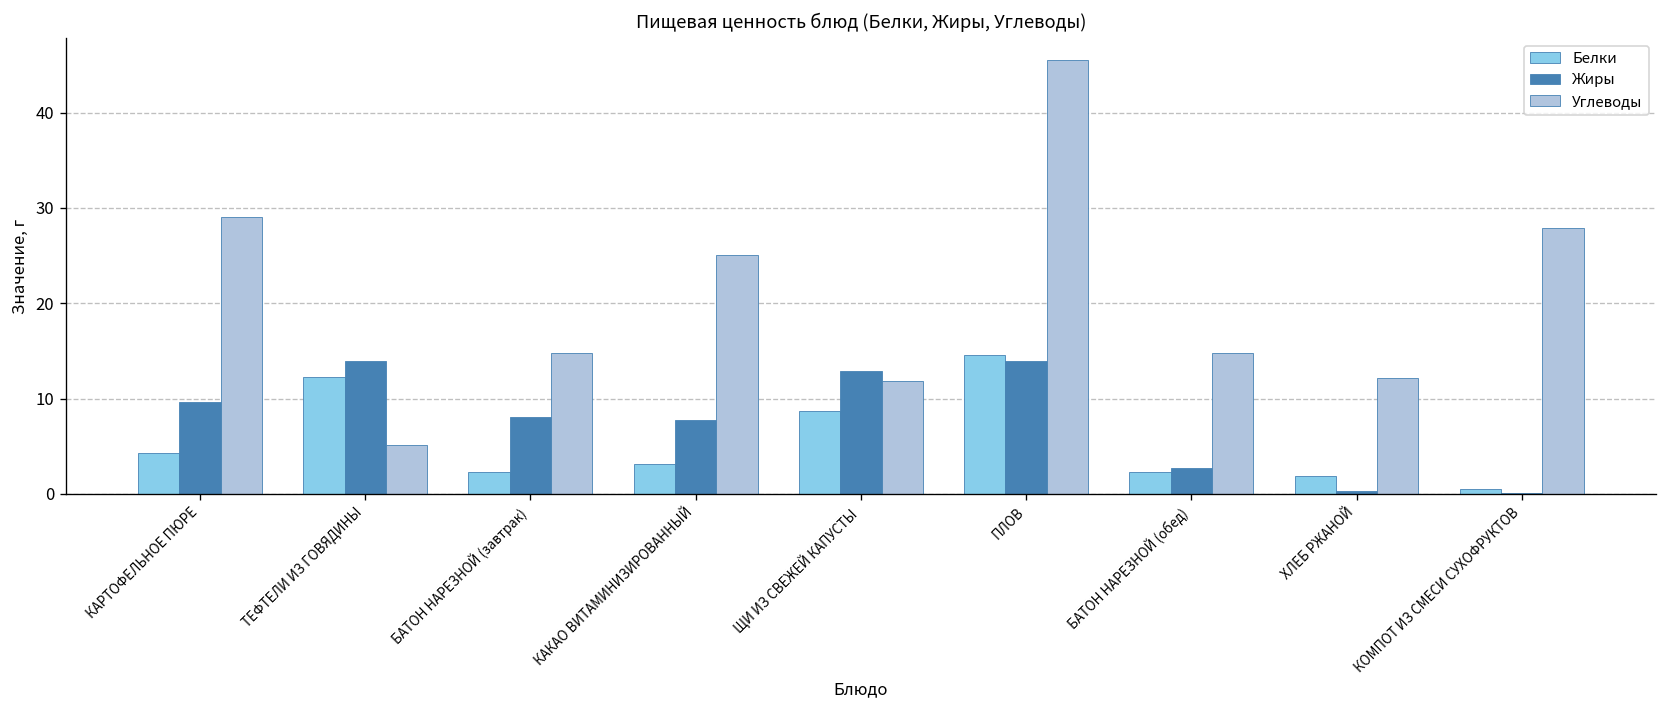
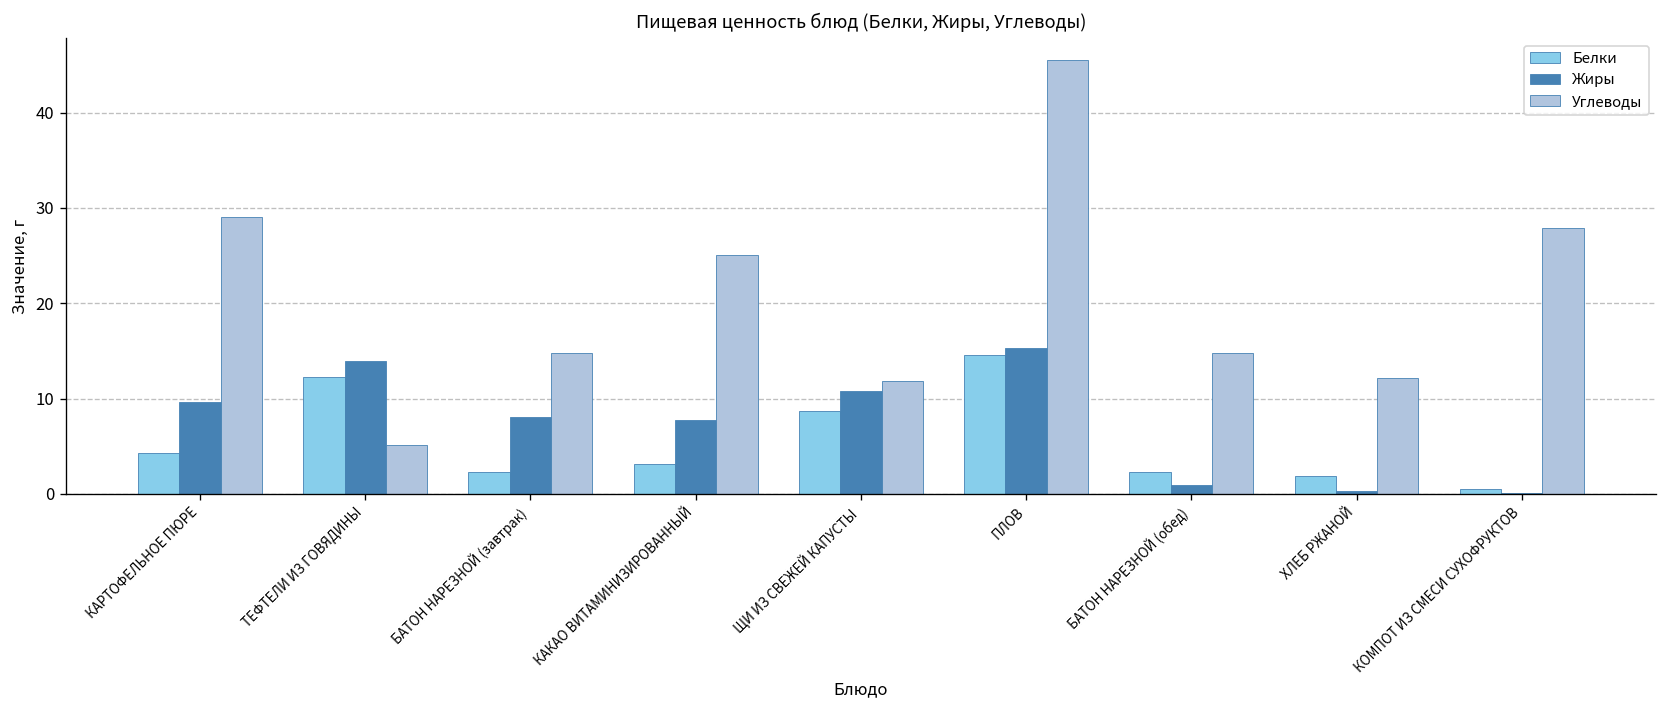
  {
    "Жиры": {
      "КАРТОФЕЛЬНОЕ ПЮРЕ": 10,
      "ТЕФТЕЛИ ИЗ ГОВЯДИНЫ": 14,
      "БАТОН НАРЕЗНОЙ (завтрак)": 8,
      "КАКАО ВИТАМИНИЗИРОВАННЫЙ": 8,
-     "ЩИ ИЗ СВЕЖЕЙ КАПУСТЫ": 13,
-     "ПЛОВ": 14,
-     "БАТОН НАРЕЗНОЙ (обед)": 3
+     "ЩИ ИЗ СВЕЖЕЙ КАПУСТЫ": 11,
+     "ПЛОВ": 15,
+     "БАТОН НАРЕЗНОЙ (обед)": 1
    }
  }
